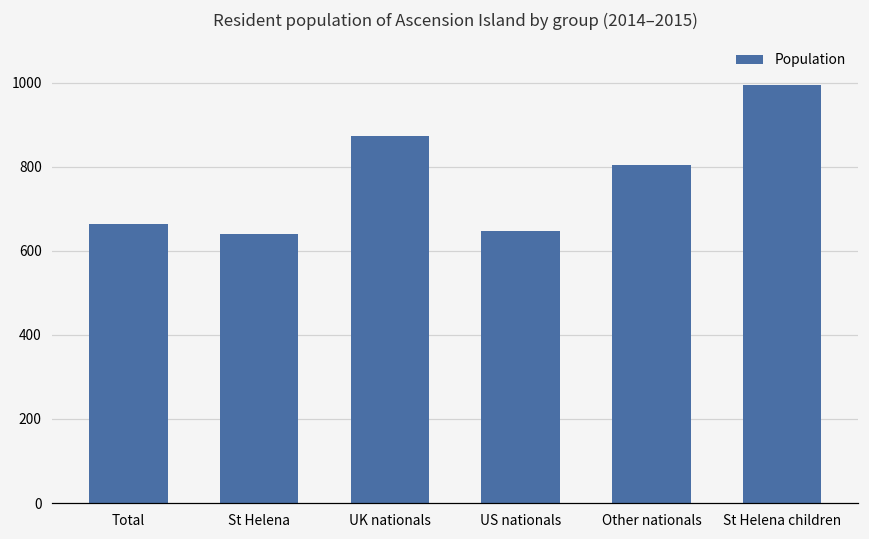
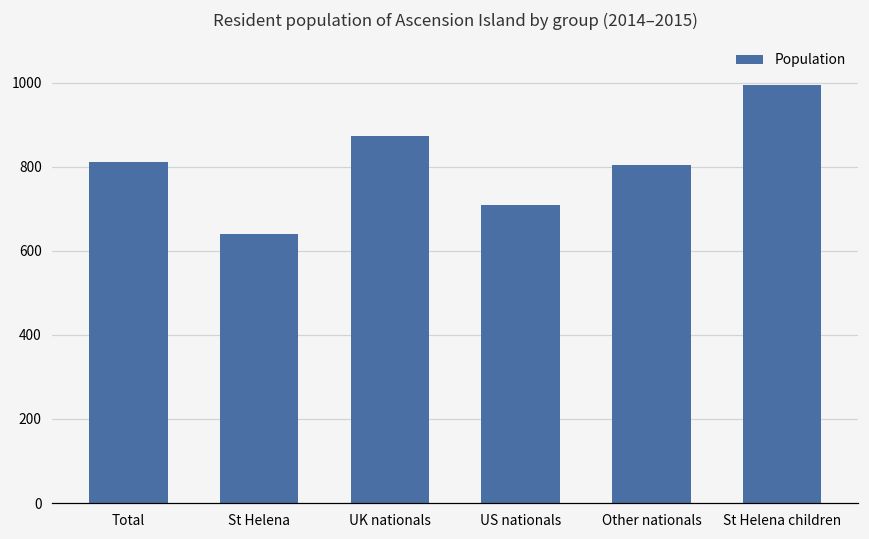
  {
-   "Total": 660,
+   "Total": 810,
    "St Helena": 640,
    "UK nationals": 870,
-   "US nationals": 650,
+   "US nationals": 710,
    "Other nationals": 800,
    "St Helena children": 990
  }
